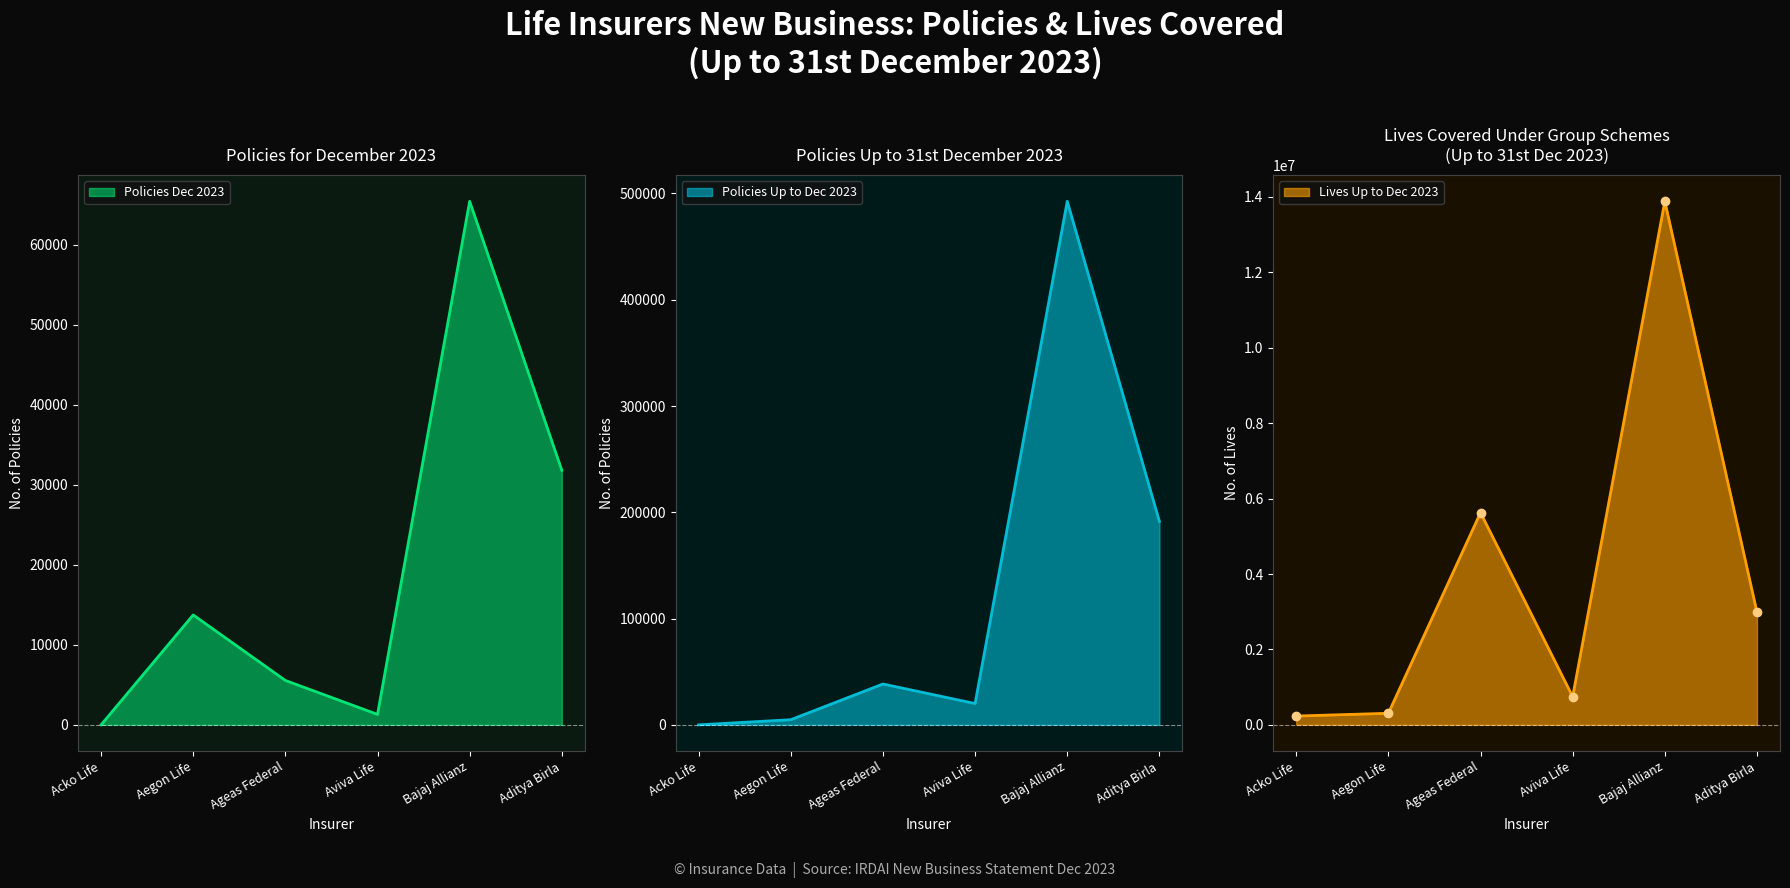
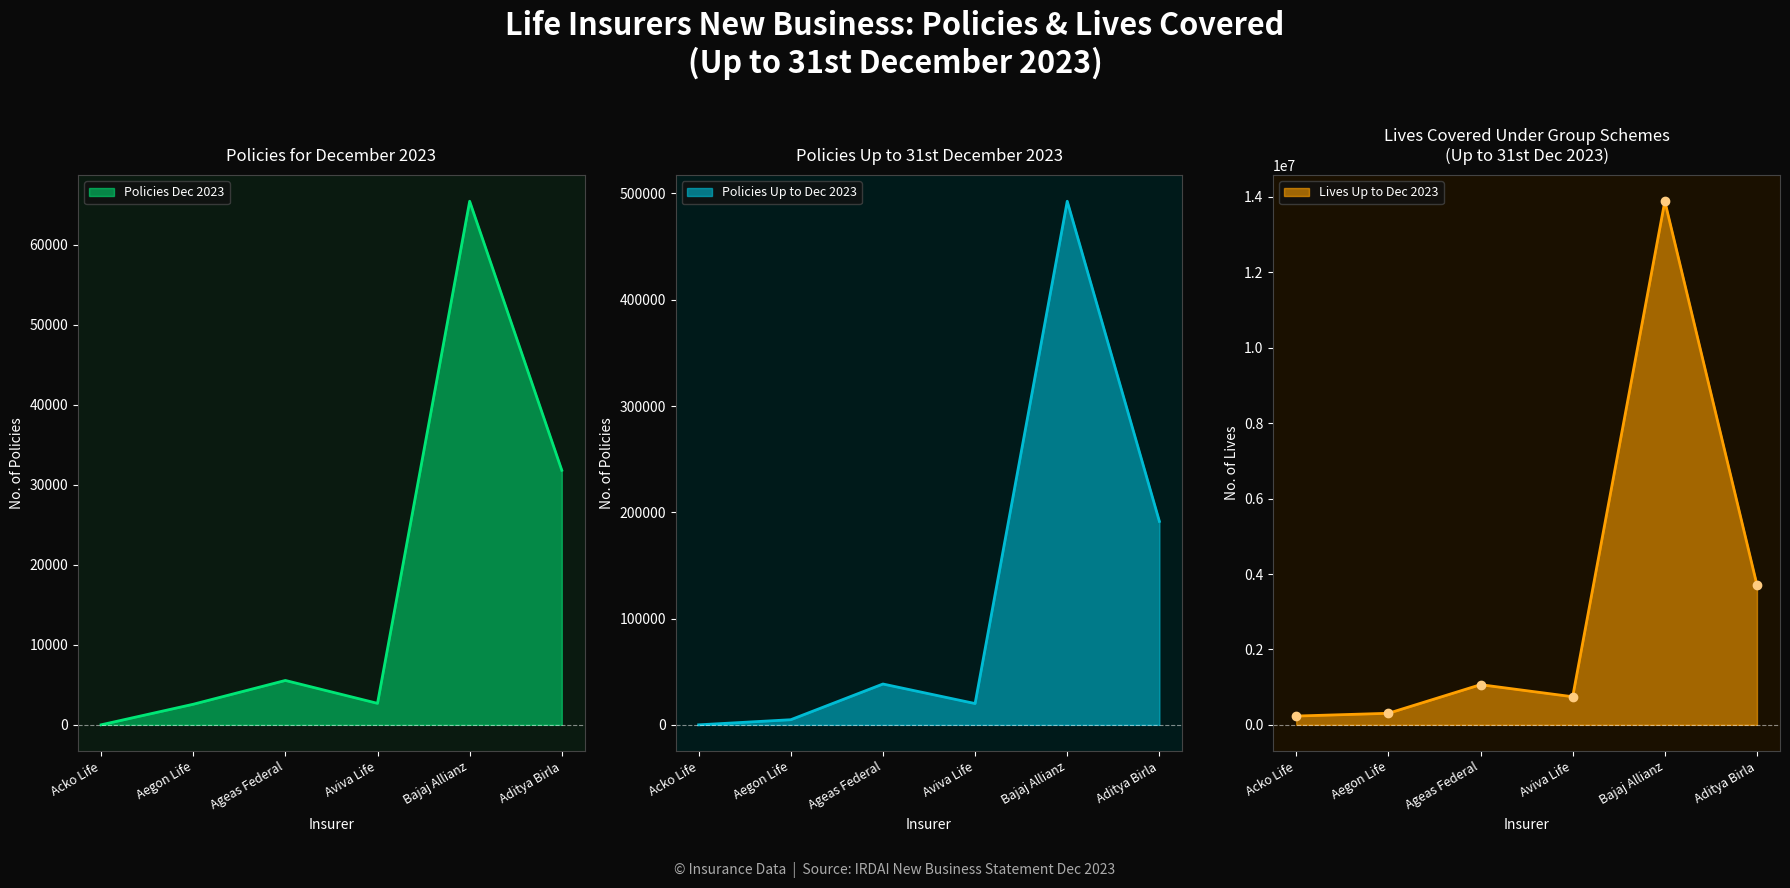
  {
    "Policies for December 2023": {
      "Acko Life": 0,
-     "Aegon Life": 14000,
+     "Aegon Life": 3000,
      "Ageas Federal": 6000,
-     "Aviva Life": 1000,
+     "Aviva Life": 3000,
      "Bajaj Allianz": 65000,
      "Aditya Birla": 32000
    },
    "Policies Up to 31st December 2023": {
      "Acko Life": 0,
      "Aegon Life": 5000,
      "Ageas Federal": 38000,
      "Aviva Life": 20000,
      "Bajaj Allianz": 493000,
      "Aditya Birla": 191000
    },
    "Lives Covered Under Group Schemes (Up to 31st Dec 2023)": {
      "Acko Life": 200000,
      "Aegon Life": 300000,
-     "Ageas Federal": 5600000,
+     "Ageas Federal": 1100000,
      "Aviva Life": 700000,
      "Bajaj Allianz": 13900000,
-     "Aditya Birla": 3000000
+     "Aditya Birla": 3700000
    }
  }
